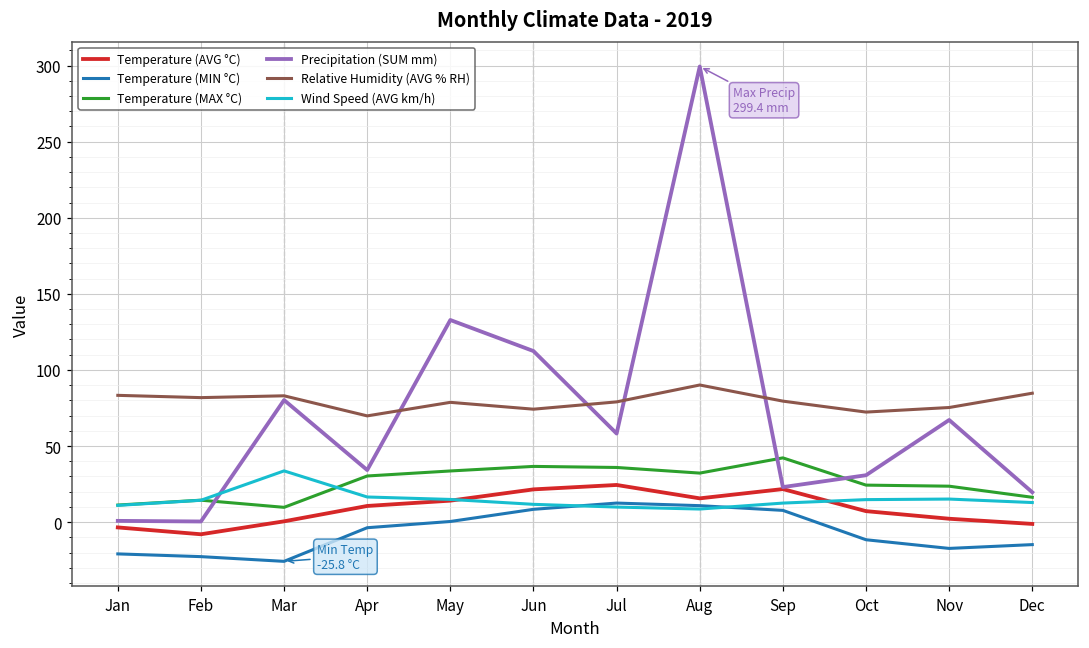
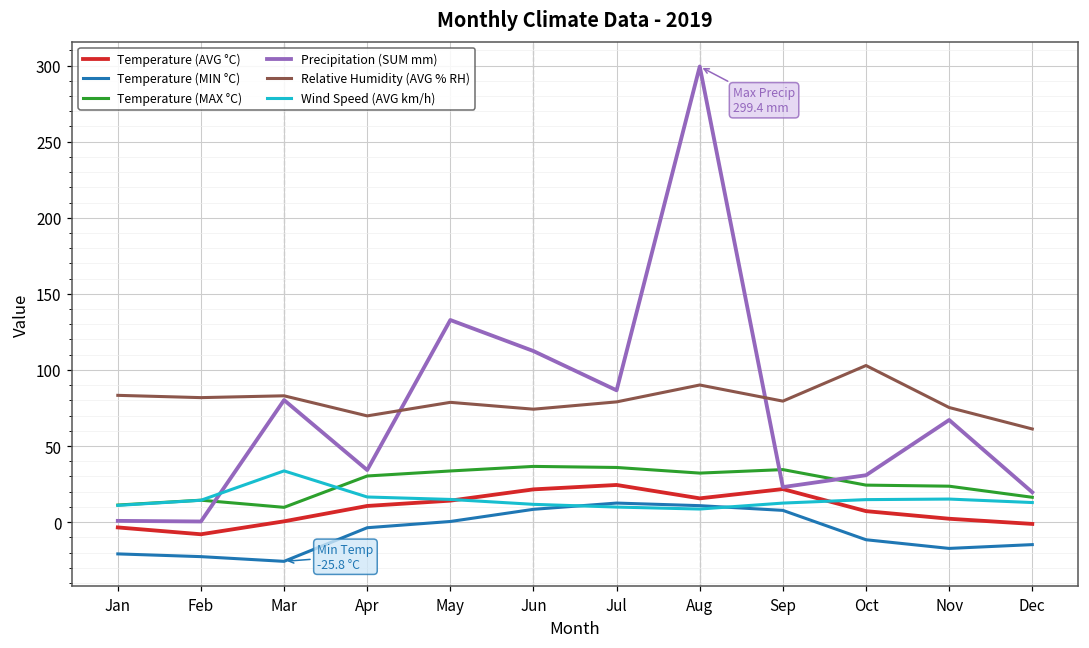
  {
    "Temperature (AVG °C)": {
      "Jan": -4,
      "Feb": -8,
      "Mar": 1,
      "Apr": 11,
      "Jun": 22,
      "Jul": 24,
      "Aug": 16,
      "Oct": 7,
      "Nov": 2,
      "Dec": -1
    },
    "Temperature (MIN °C)": {
      "Jan": -21,
      "Feb": -23,
      "Apr": -4,
      "May": 0,
      "Jun": 8,
      "Jul": 13,
      "Aug": 11,
      "Sep": 8,
      "Oct": -12,
      "Nov": -17,
      "Dec": -15
    },
    "Temperature (MAX °C)": {
      "Mar": 10,
      "Apr": 30,
      "May": 34,
      "Jun": 37,
      "Jul": 36,
      "Aug": 32,
-     "Sep": 42,
+     "Sep": 35,
      "Oct": 24,
      "Nov": 24,
      "Dec": 16
    },
    "Precipitation (SUM mm)": {
      "Jan": 1,
      "Feb": 0,
      "Mar": 80,
      "Apr": 34,
      "May": 133,
      "Jun": 112,
-     "Jul": 58,
+     "Jul": 87,
      "Oct": 31,
      "Nov": 67,
      "Dec": 20
    },
    "Relative Humidity (AVG % RH)": {
      "Jan": 83,
      "Feb": 82,
      "Mar": 83,
      "Apr": 70,
      "May": 79,
      "Jun": 74,
      "Jul": 79,
      "Aug": 90,
      "Sep": 80,
-     "Oct": 72,
+     "Oct": 103,
      "Nov": 75,
-     "Dec": 85
+     "Dec": 61
    },
    "Wind Speed (AVG km/h)": {
      "Mar": 34,
      "Apr": 17,
      "Jun": 12,
      "Jul": 10,
      "Aug": 9,
      "Sep": 12,
      "Oct": 15,
      "Nov": 15,
      "Dec": 13
    }
  }
